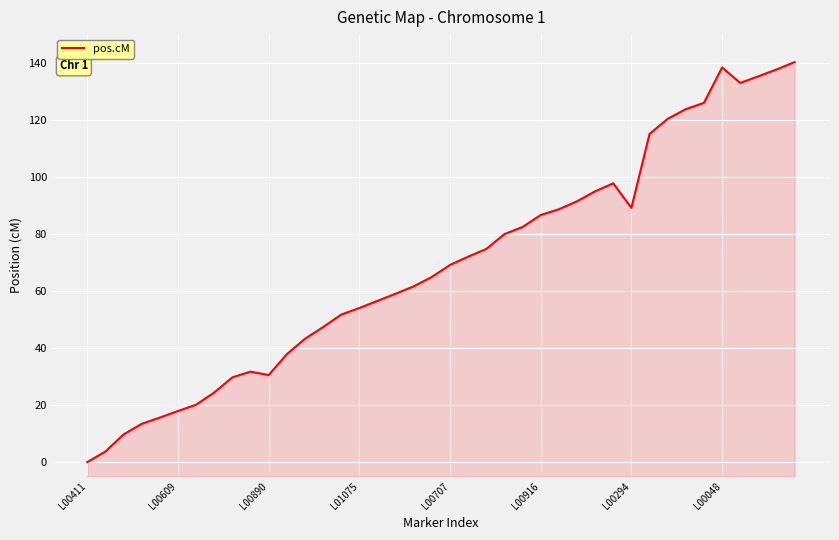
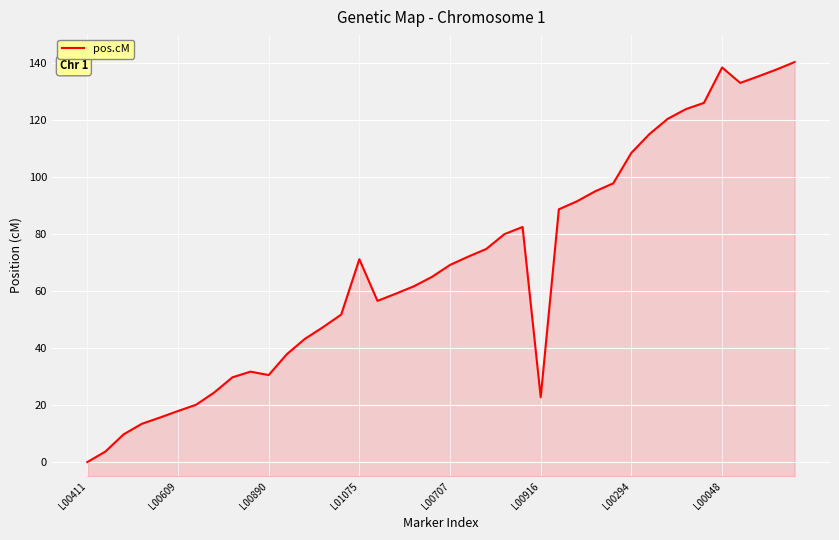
  {
    "L00411": 0,
    "L00609": 18,
    "L00890": 31,
-   "L01075": 54,
+   "L01075": 71,
    "L00707": 69,
-   "L00916": 87,
-   "L00294": 89,
+   "L00916": 23,
+   "L00294": 108,
    "L00048": 138
  }
